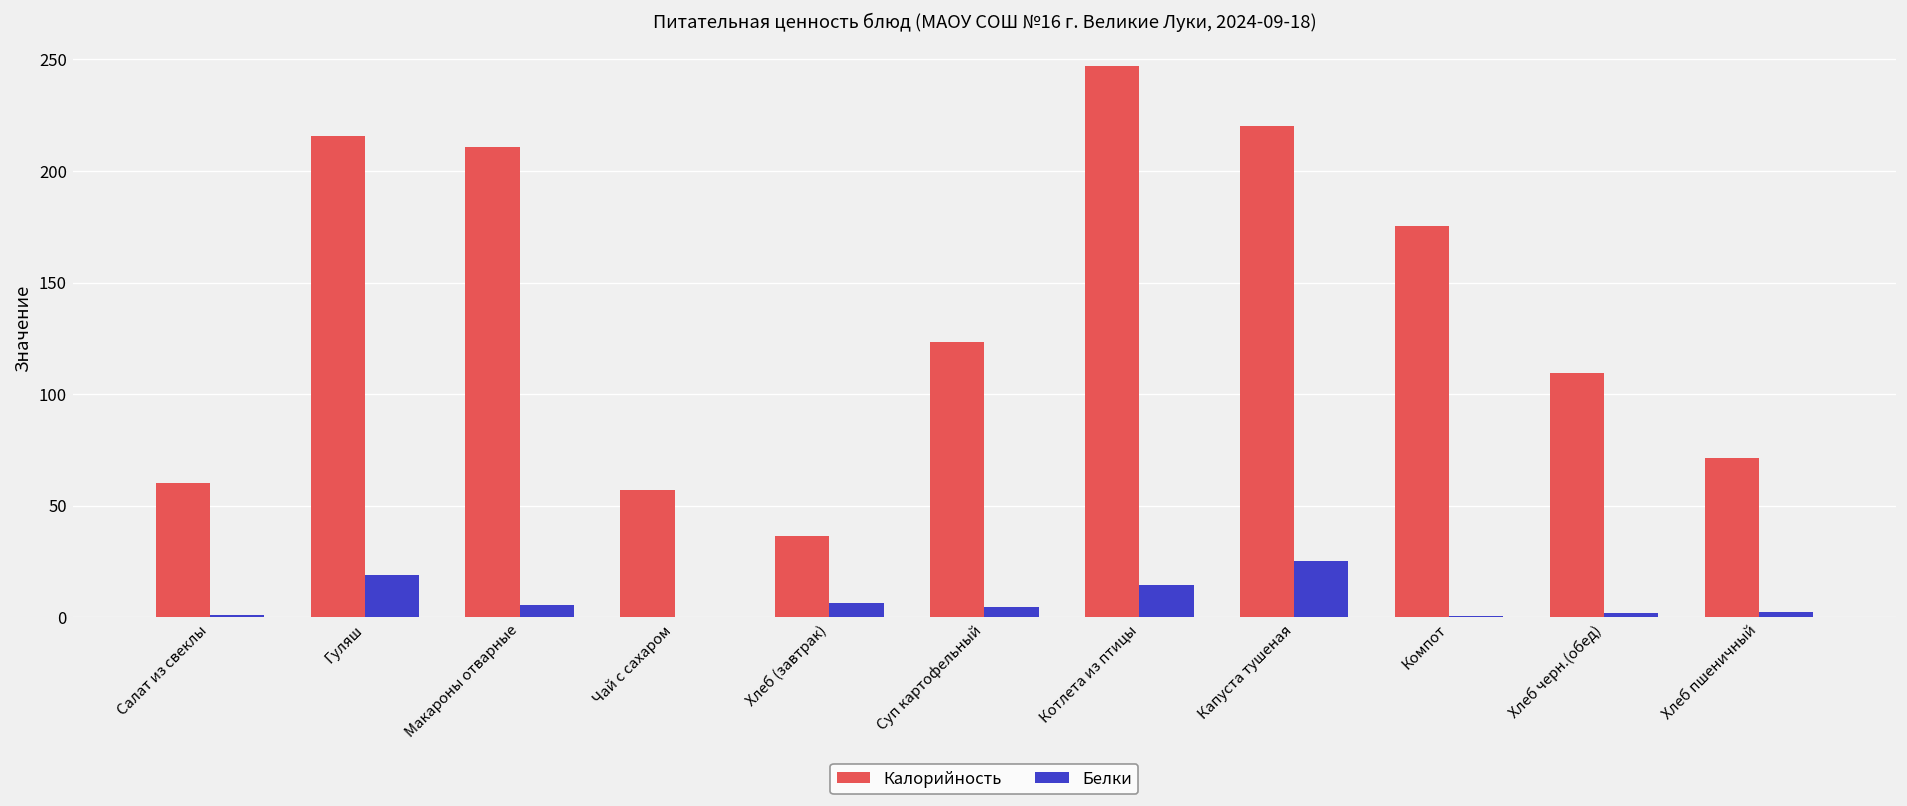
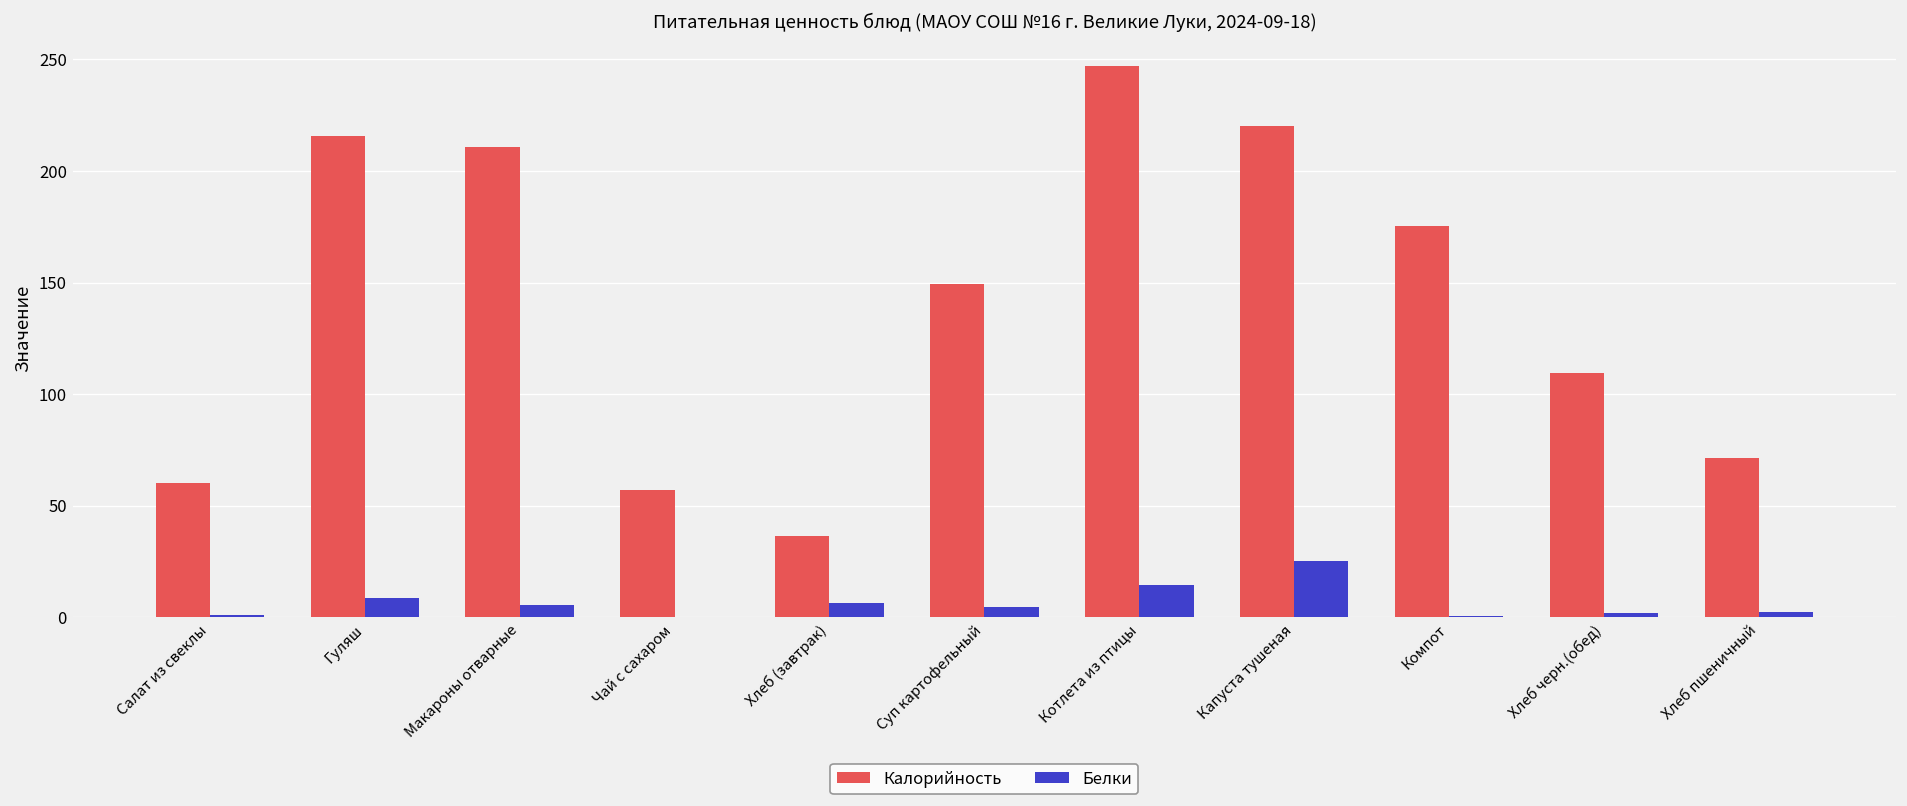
  {
    "Калорийность": {
      "Салат из свеклы": 60,
      "Гуляш": 216,
      "Макароны отварные": 211,
      "Чай с сахаром": 57,
      "Хлеб (завтрак)": 36,
-     "Суп картофельный": 123,
+     "Суп картофельный": 149,
      "Котлета из птицы": 247,
      "Капуста тушеная": 220,
      "Компот": 175,
      "Хлеб черн.(обед)": 110,
      "Хлеб пшеничный": 71
    },
    "Белки": {
-     "Гуляш": 19,
+     "Гуляш": 9,
      "Макароны отварные": 5,
      "Хлеб (завтрак)": 6,
      "Суп картофельный": 5,
      "Котлета из птицы": 14,
      "Капуста тушеная": 25,
      "Хлеб черн.(обед)": 2,
      "Хлеб пшеничный": 2
    }
  }
